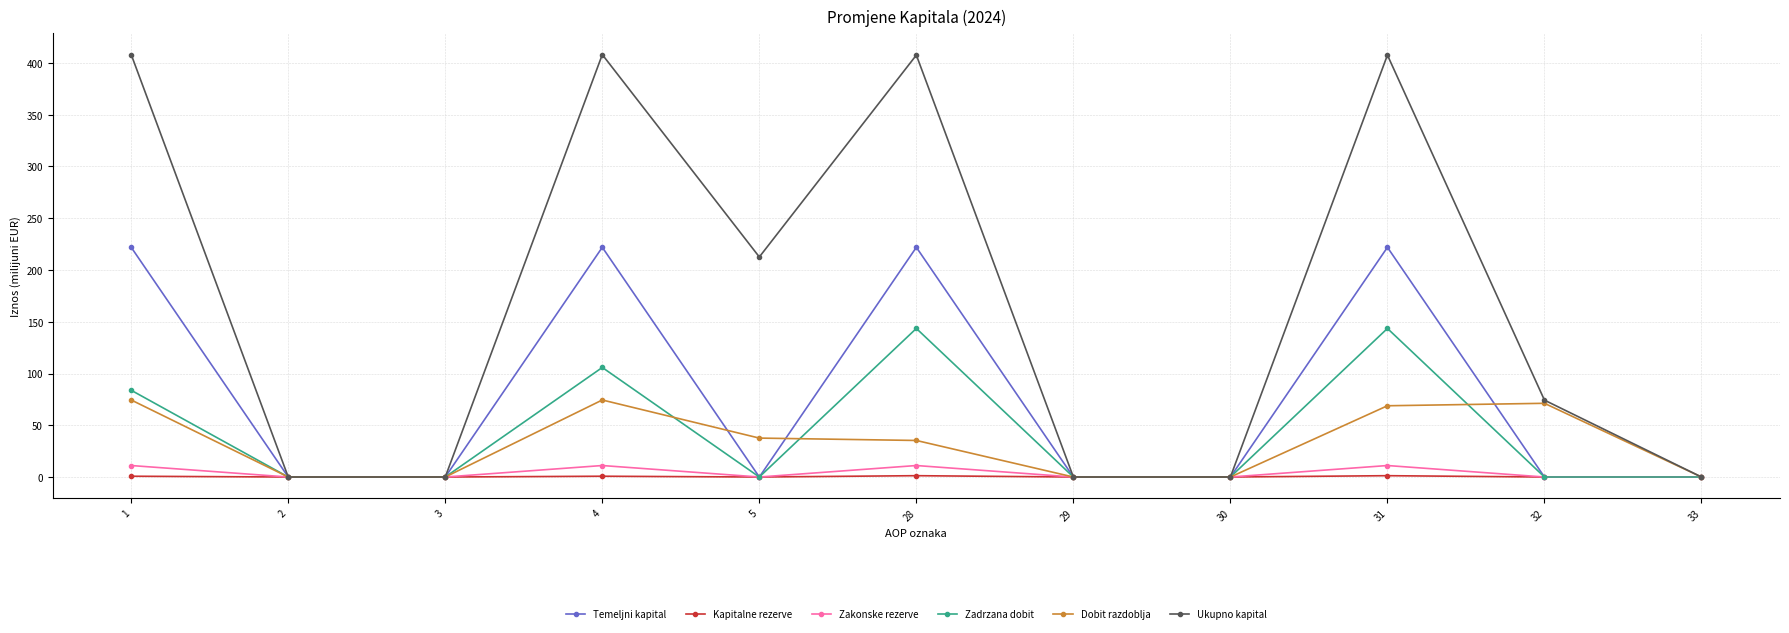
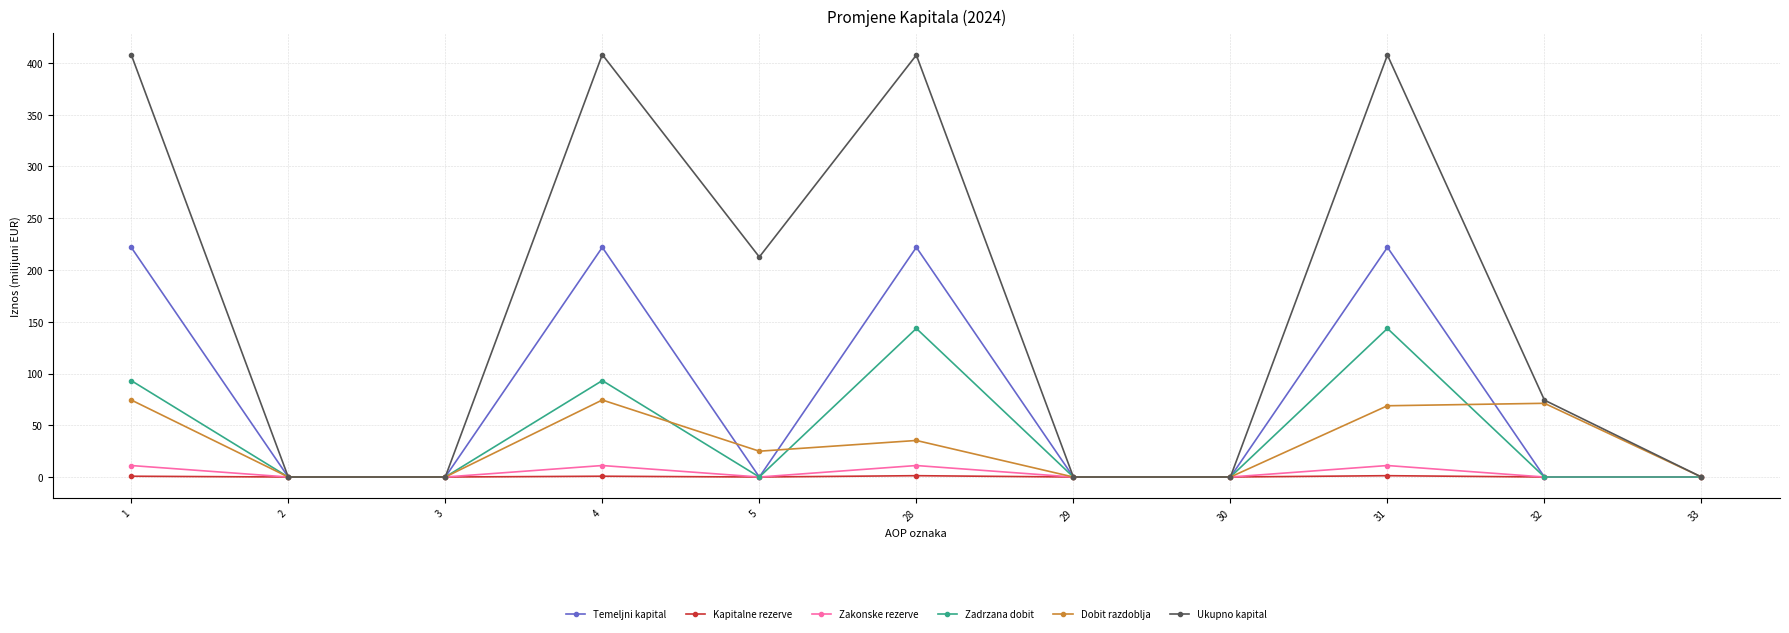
  {
    "Temeljni kapital": {
      "1": 222,
      "4": 222,
      "28": 222,
      "31": 222
    },
    "Kapitalne rezerve": {
      "1": 1,
      "4": 1,
      "28": 1,
      "31": 1
    },
    "Zakonske rezerve": {
      "1": 11,
      "4": 11,
      "28": 11,
      "31": 11
    },
    "Zadrzana dobit": {
-     "1": 84,
-     "4": 106,
+     "1": 93,
+     "4": 93,
      "28": 144,
      "31": 144
    },
    "Dobit razdoblja": {
      "1": 74,
      "4": 74,
-     "5": 38,
+     "5": 25,
      "28": 35,
      "31": 69,
      "32": 71
    },
    "Ukupno kapital": {
      "1": 408,
      "4": 408,
      "5": 213,
      "28": 408,
      "31": 408,
      "32": 74
    }
  }
